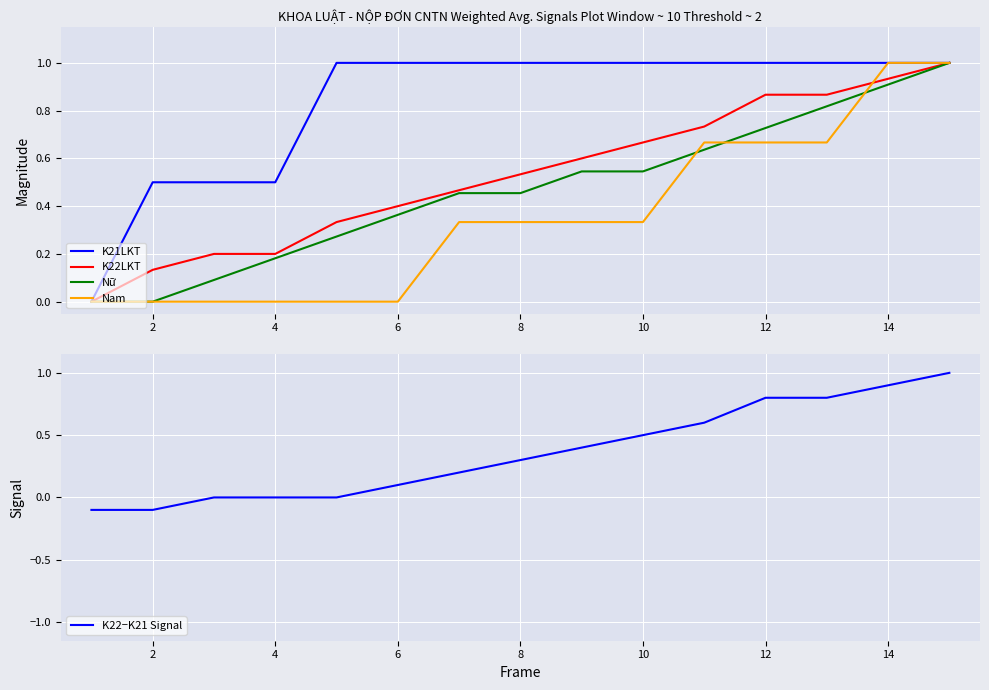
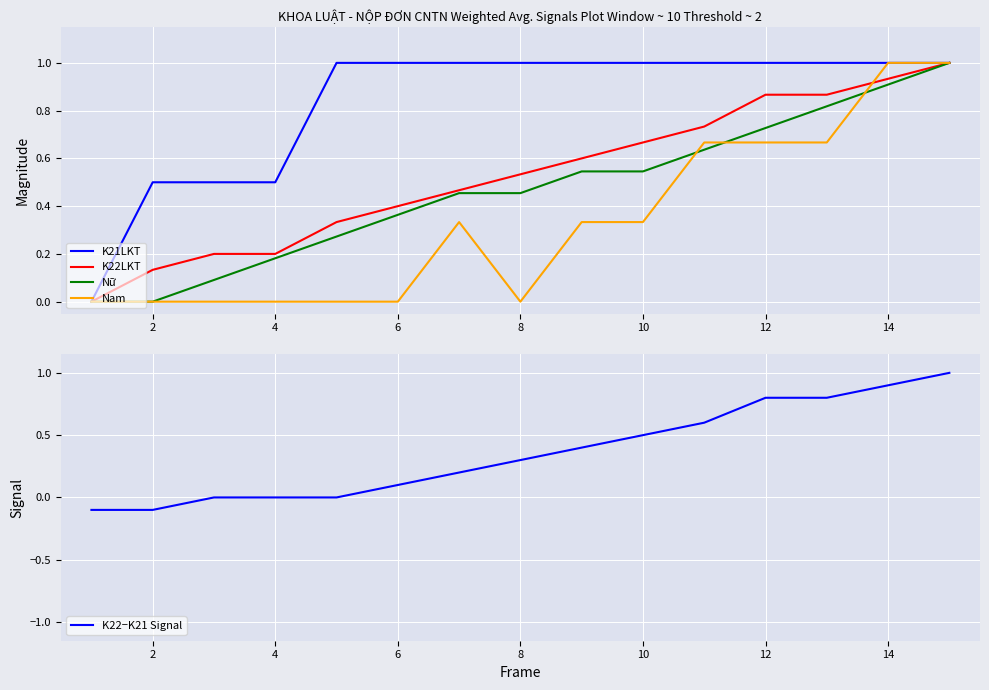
  {
    "KHOA LUẬT - NỘP ĐƠN CNTN Weighted Avg. Signals Plot Window ~ 10 Threshold ~ 2": {
      "K21LKT": {
        "2": 0.50,
        "4": 0.50,
        "6": 1.00,
        "8": 1.00,
        "10": 1.00,
        "12": 1.00
      },
      "K22LKT": {
        "2": 0.13,
        "4": 0.20,
        "6": 0.40,
        "8": 0.53,
        "10": 0.67,
        "12": 0.87,
        "14": 0.93
      },
      "Nữ": {
        "4": 0.18,
        "6": 0.36,
        "8": 0.45,
        "10": 0.55,
        "12": 0.73,
        "14": 0.91
      },
      "Nam": {
        "4": 0.00,
        "6": 0.00,
-       "8": 0.33,
+       "8": 0.00,
        "10": 0.33,
        "12": 0.67
      }
    }
  }
